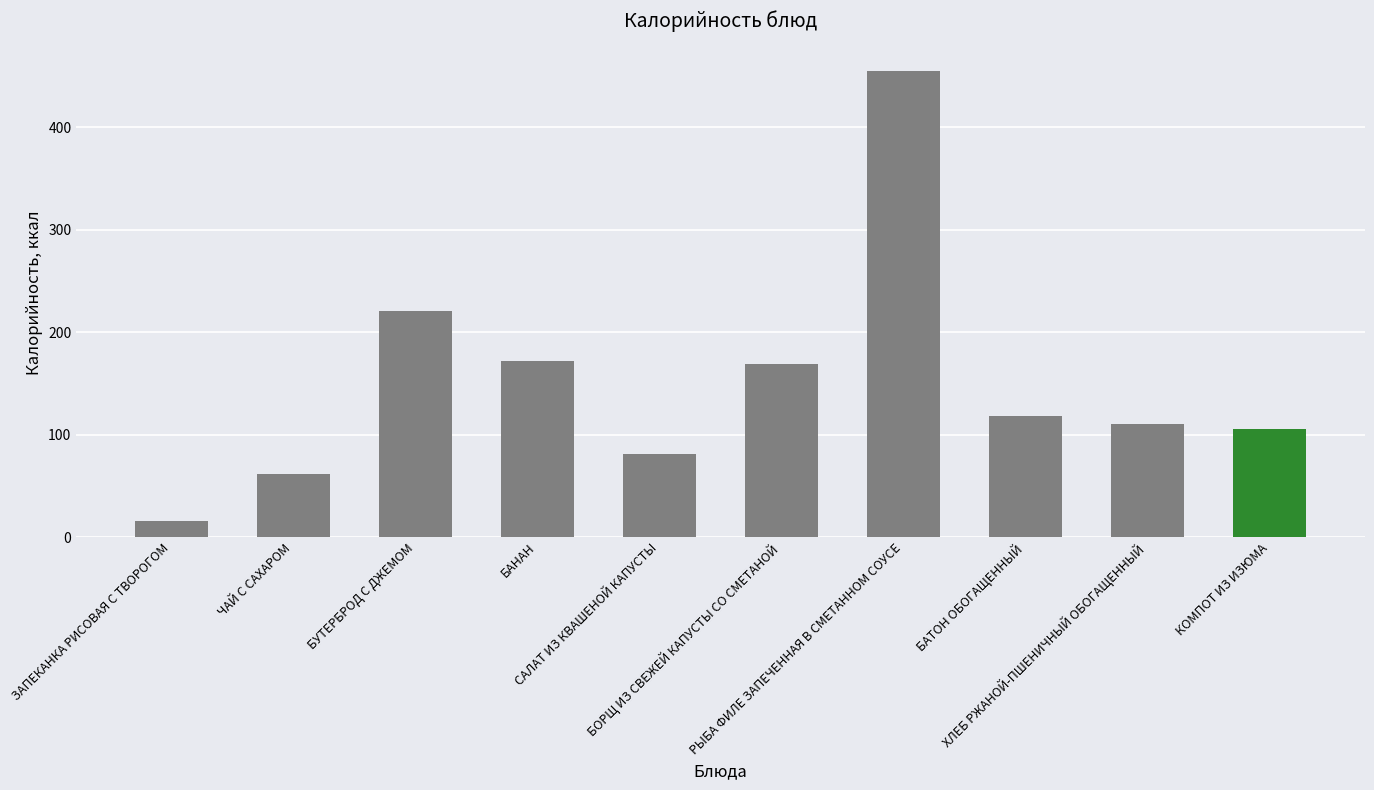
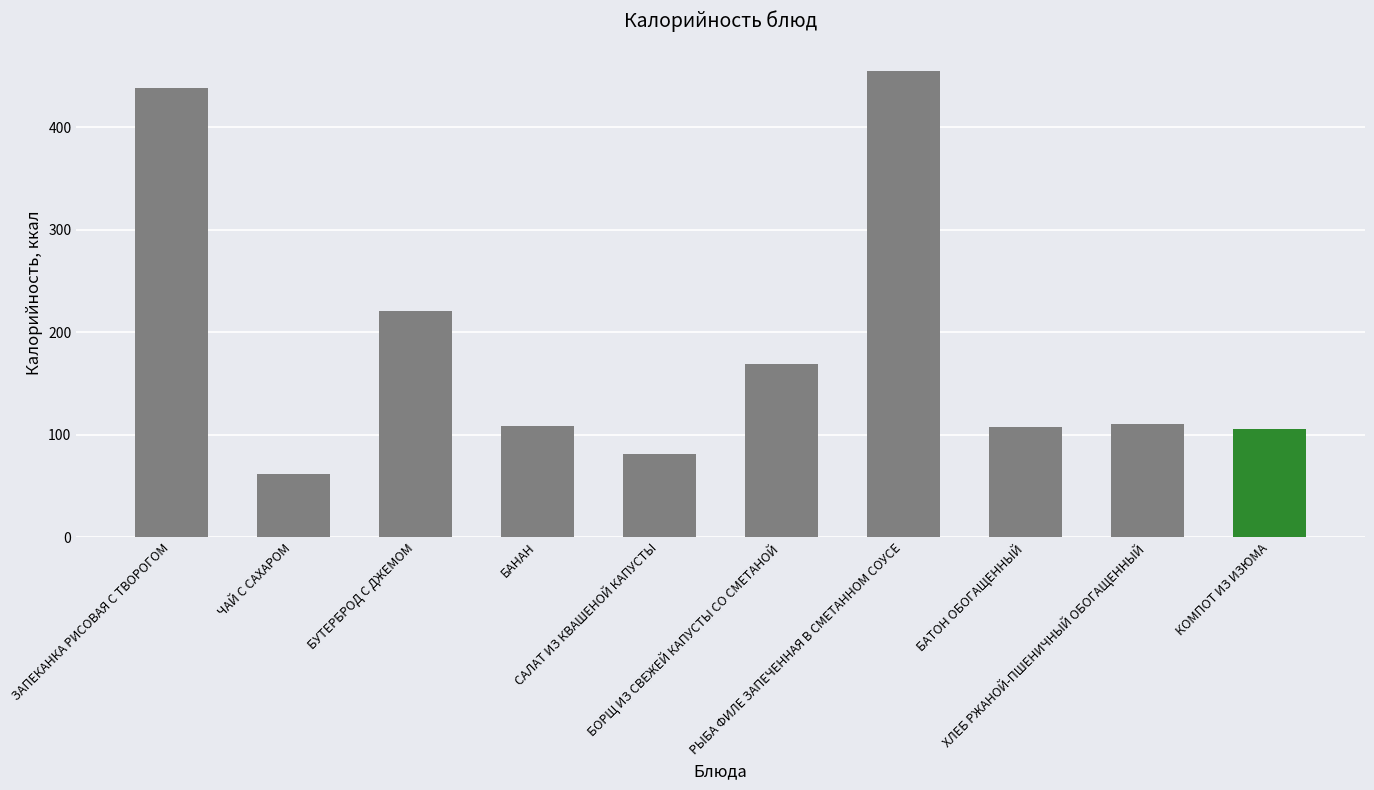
  {
-   "ЗАПЕКАНКА РИСОВАЯ С ТВОРОГОМ": 16,
+   "ЗАПЕКАНКА РИСОВАЯ С ТВОРОГОМ": 438,
    "ЧАЙ С САХАРОМ": 62,
    "БУТЕРБРОД С ДЖЕМОМ": 220,
-   "БАНАН": 172,
+   "БАНАН": 108,
    "САЛАТ ИЗ КВАШЕНОЙ КАПУСТЫ": 81,
    "БОРЩ ИЗ СВЕЖЕЙ КАПУСТЫ СО СМЕТАНОЙ": 169,
    "РЫБА ФИЛЕ ЗАПЕЧЕННАЯ В СМЕТАННОМ СОУСЕ": 455,
-   "БАТОН ОБОГАЩЕННЫЙ": 118,
+   "БАТОН ОБОГАЩЕННЫЙ": 108,
    "ХЛЕБ РЖАНОЙ-ПШЕНИЧНЫЙ ОБОГАЩЕННЫЙ": 110,
    "КОМПОТ ИЗ ИЗЮМА": 105
  }
